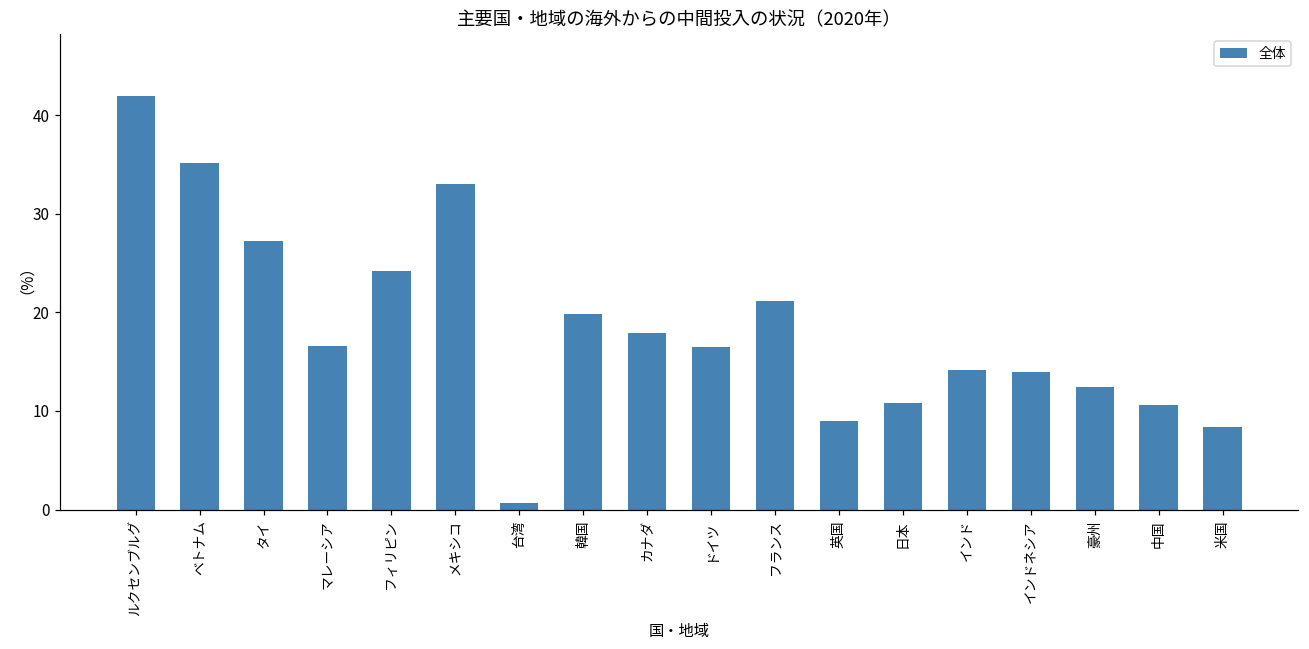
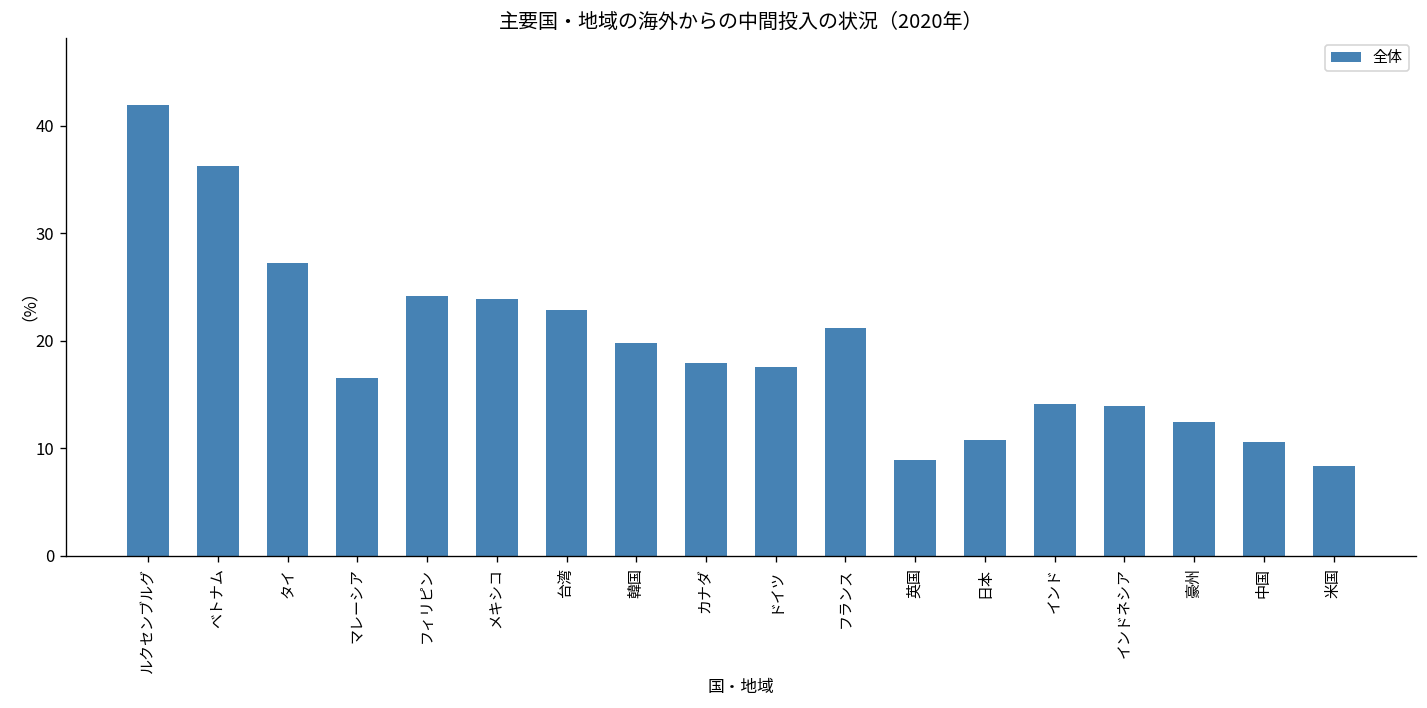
  {
    "ルクセンブルグ": 42,
-   "ベトナム": 35,
+   "ベトナム": 36,
    "タイ": 27,
    "マレーシア": 17,
    "フィリピン": 24,
-   "メキシコ": 33,
-   "台湾": 1,
+   "メキシコ": 24,
+   "台湾": 23,
    "韓国": 20,
    "カナダ": 18,
-   "ドイツ": 16,
+   "ドイツ": 18,
    "フランス": 21,
    "英国": 9,
    "日本": 11,
    "インド": 14,
    "インドネシア": 14,
    "豪州": 12,
    "中国": 11,
    "米国": 8
  }
